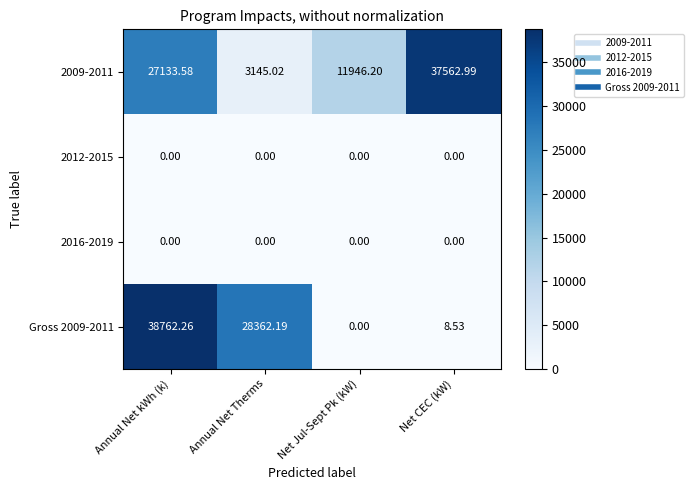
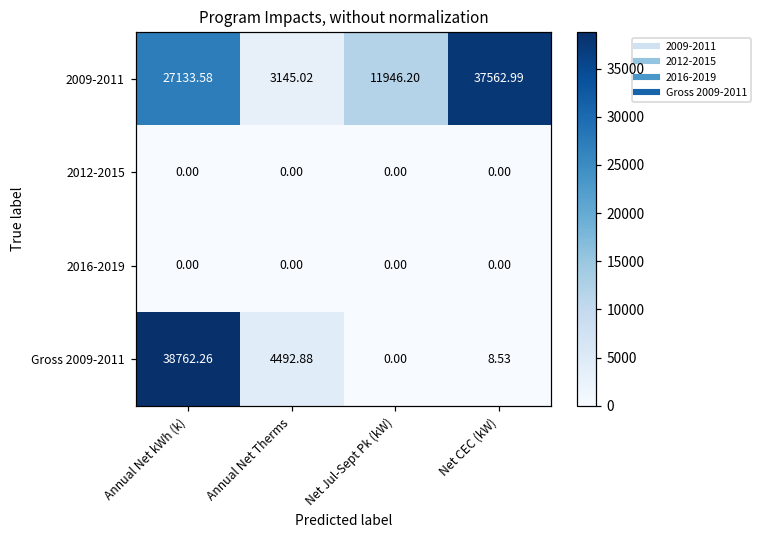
  {
    "2009-2011": {
      "Annual Net kWh (k)": 27133.58,
      "Annual Net Therms": 3145.02,
      "Net Jul-Sept Pk (kW)": 11946.20,
      "Net CEC (kW)": 37562.99
    },
    "2012-2015": {
      "Annual Net kWh (k)": 0.00,
      "Annual Net Therms": 0.00,
      "Net Jul-Sept Pk (kW)": 0.00,
      "Net CEC (kW)": 0.00
    },
    "2016-2019": {
      "Annual Net kWh (k)": 0.00,
      "Annual Net Therms": 0.00,
      "Net Jul-Sept Pk (kW)": 0.00,
      "Net CEC (kW)": 0.00
    },
    "Gross 2009-2011": {
      "Annual Net kWh (k)": 38762.26,
-     "Annual Net Therms": 28362.19,
+     "Annual Net Therms": 4492.88,
      "Net Jul-Sept Pk (kW)": 0.00,
      "Net CEC (kW)": 8.53
    }
  }
